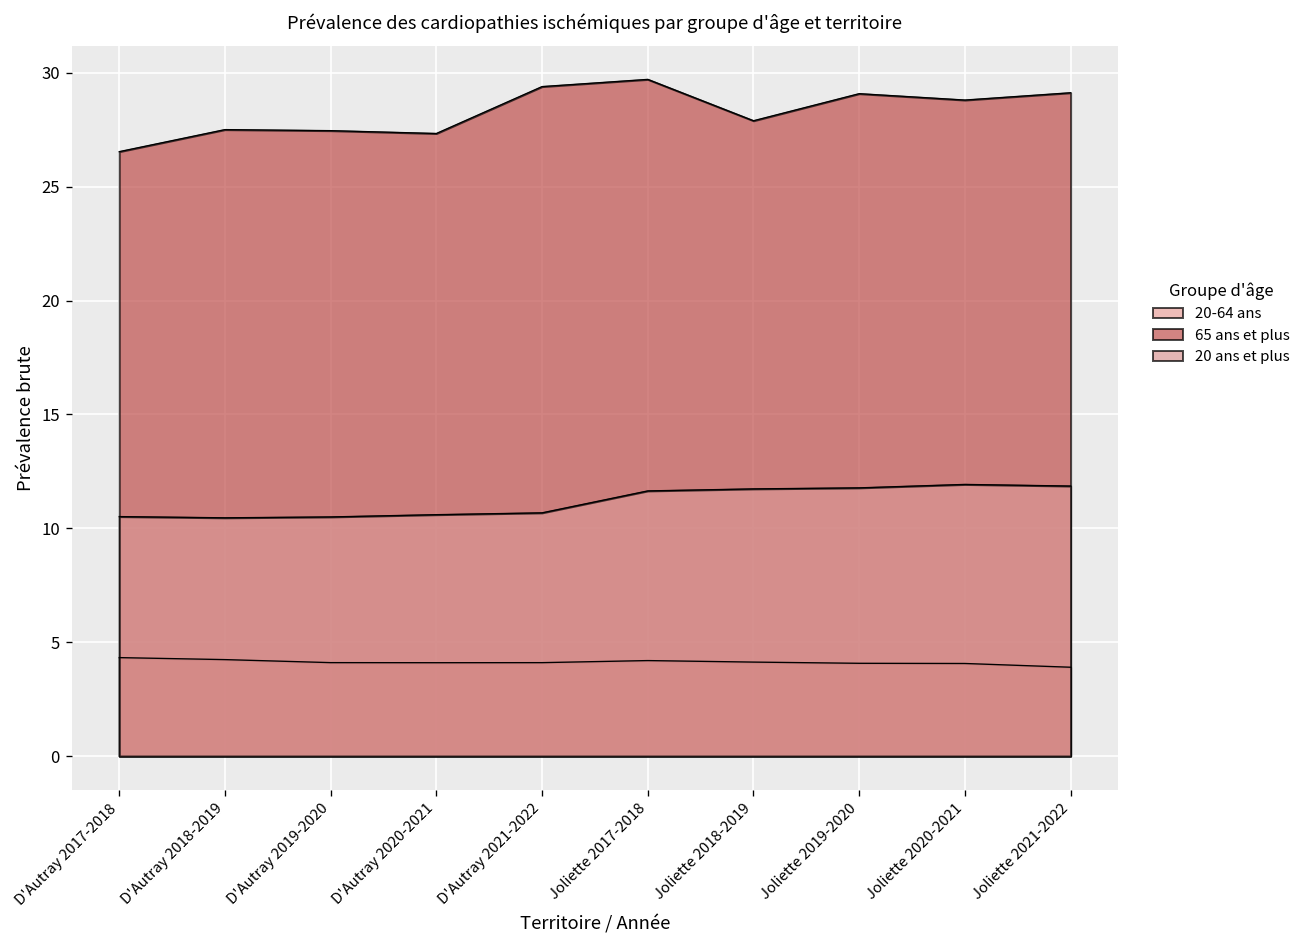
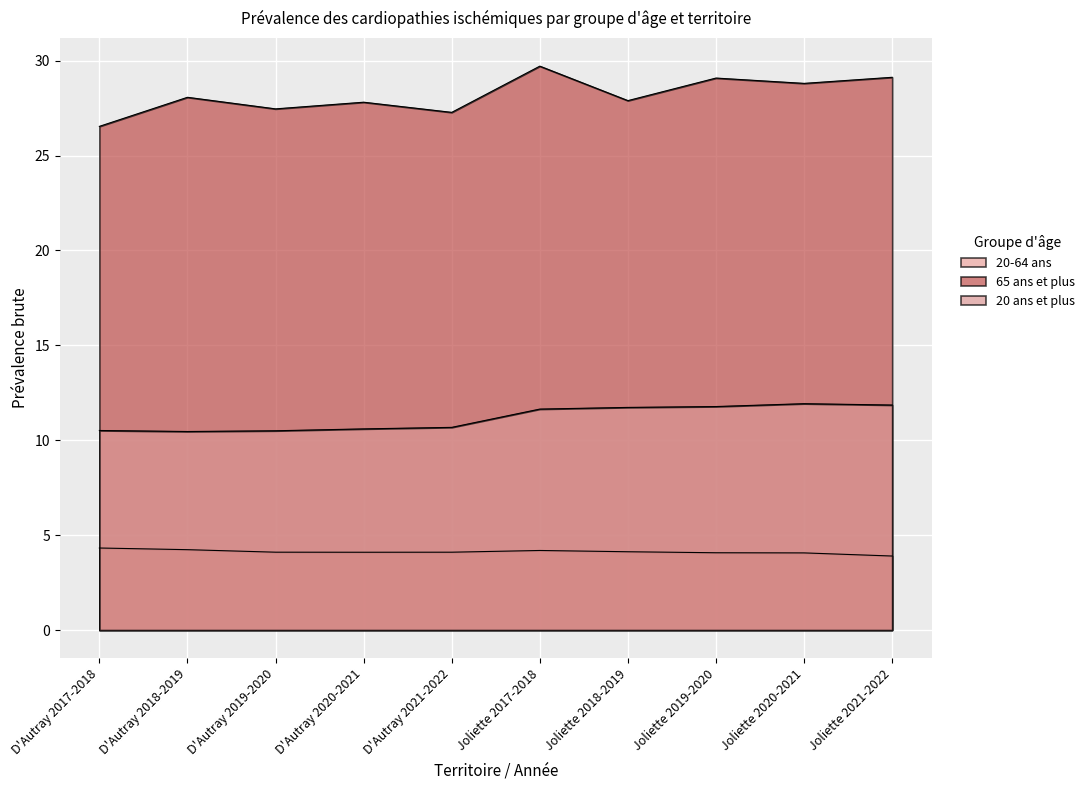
  {
    "65 ans et plus": {
      "D'Autray 2017-2018": 26.5,
-     "D'Autray 2018-2019": 27.5,
+     "D'Autray 2018-2019": 28.1,
      "D'Autray 2019-2020": 27.5,
-     "D'Autray 2020-2021": 27.3,
-     "D'Autray 2021-2022": 29.4,
+     "D'Autray 2020-2021": 27.8,
+     "D'Autray 2021-2022": 27.3,
      "Joliette 2017-2018": 29.7,
      "Joliette 2018-2019": 27.9,
      "Joliette 2019-2020": 29.1,
      "Joliette 2020-2021": 28.8,
      "Joliette 2021-2022": 29.1
    }
  }
